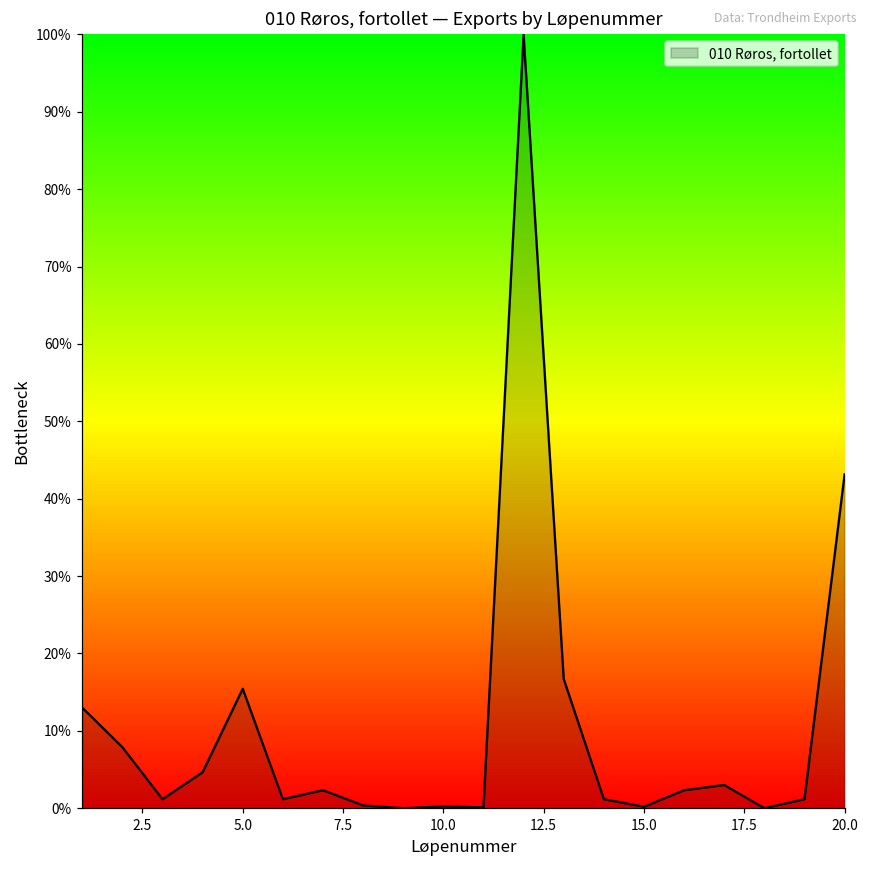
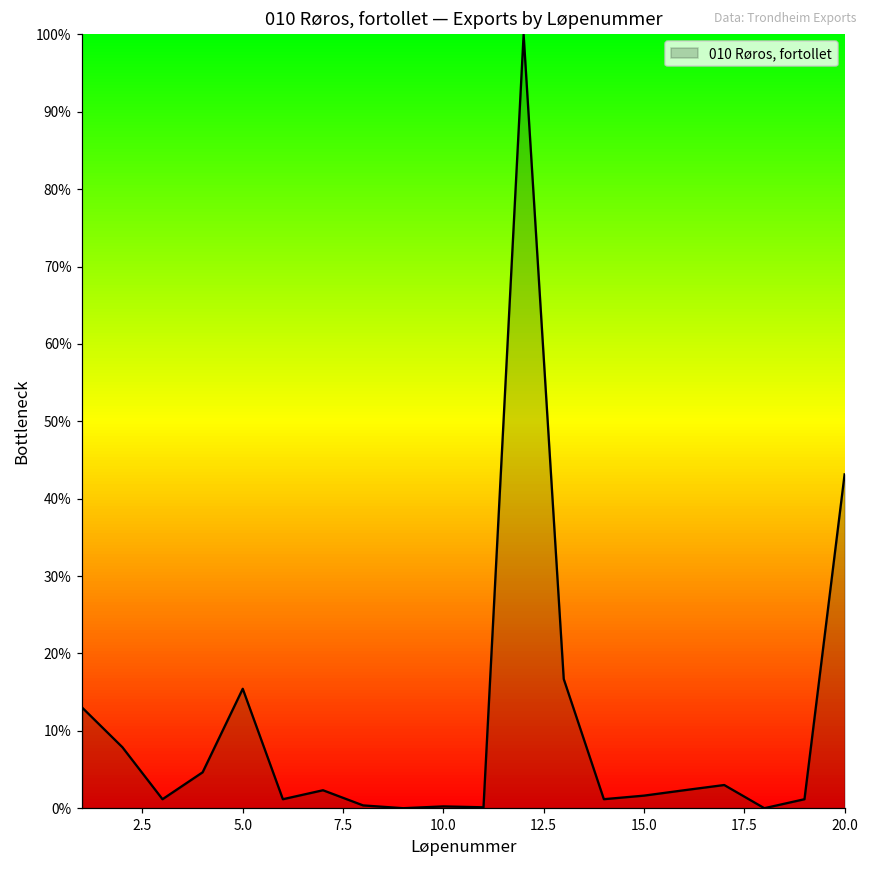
  {
    "5.0": "15%",
    "10.0": "0%",
-   "15.0": "0%",
+   "15.0": "2%",
    "20.0": "43%"
  }
